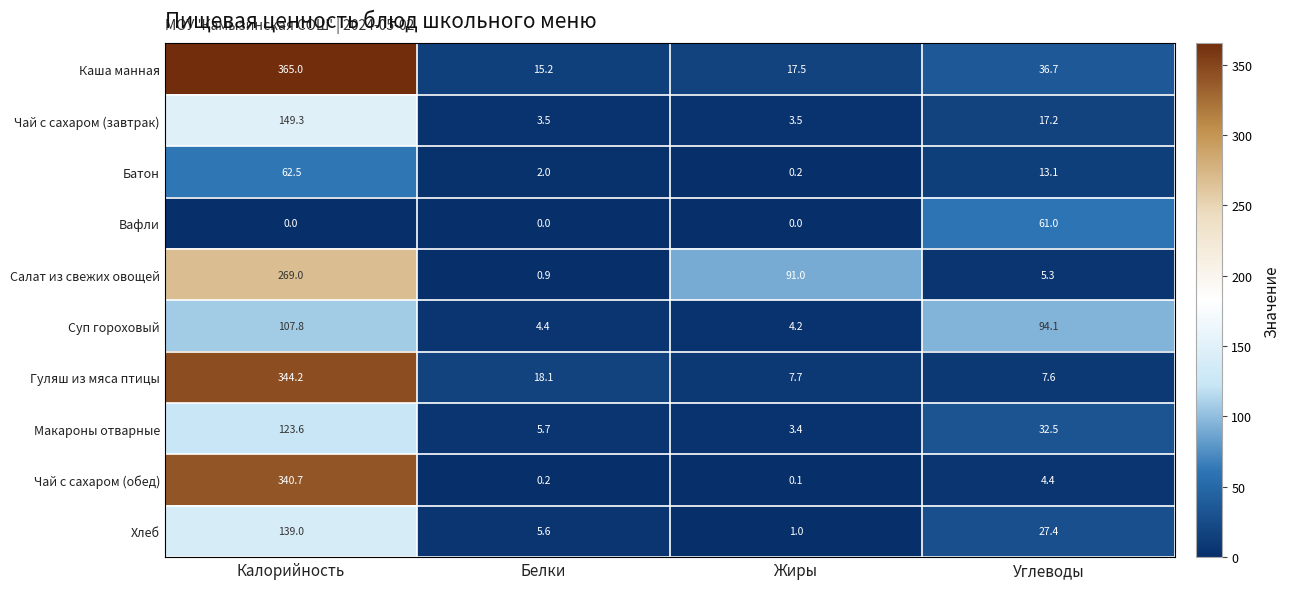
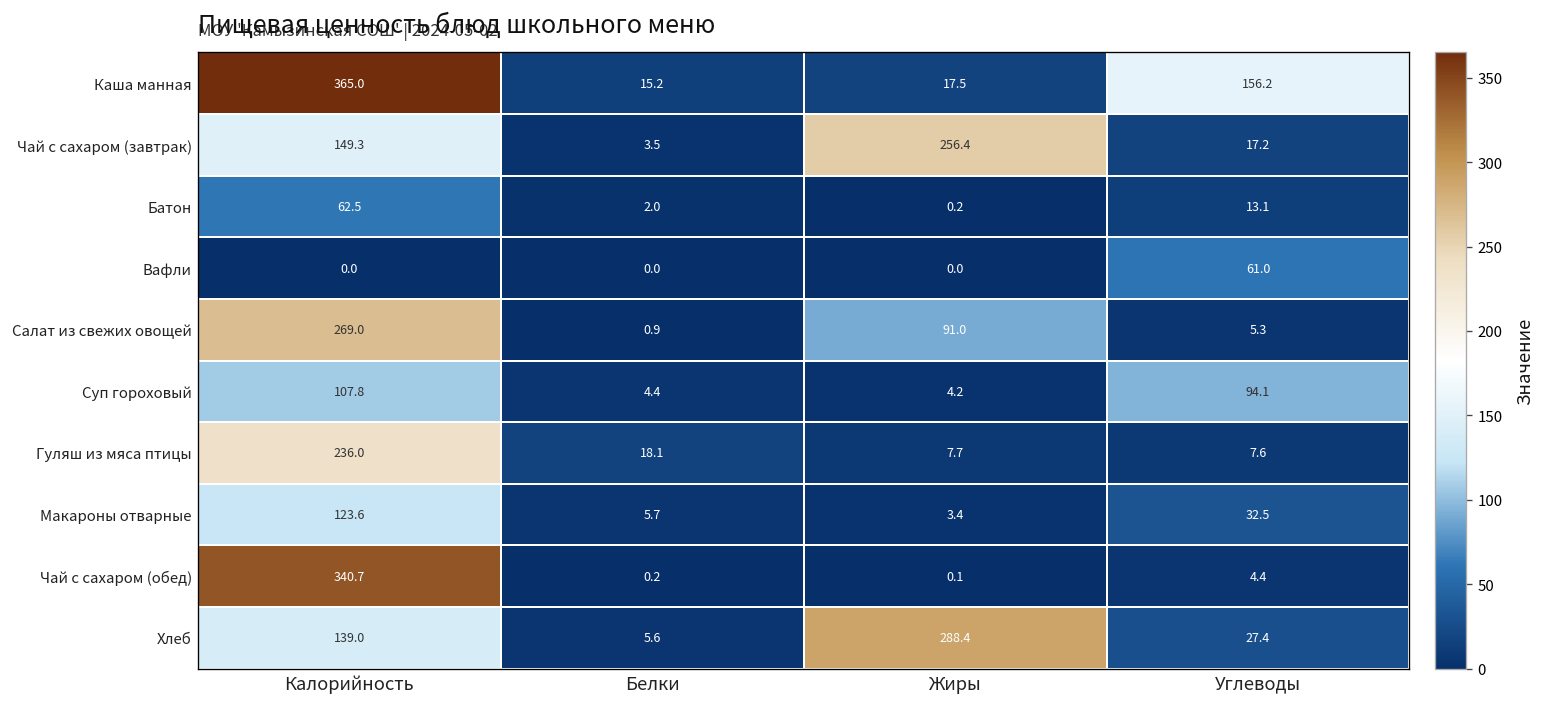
  {
    "Каша манная": {
      "Калорийность": 365.0,
      "Белки": 15.2,
      "Жиры": 17.5,
-     "Углеводы": 36.7
+     "Углеводы": 156.2
    },
    "Чай с сахаром (завтрак)": {
      "Калорийность": 149.3,
      "Белки": 3.5,
-     "Жиры": 3.5,
+     "Жиры": 256.4,
      "Углеводы": 17.2
    },
    "Батон": {
      "Калорийность": 62.5,
      "Белки": 2.0,
      "Жиры": 0.2,
      "Углеводы": 13.1
    },
    "Вафли": {
      "Калорийность": 0.0,
      "Белки": 0.0,
      "Жиры": 0.0,
      "Углеводы": 61.0
    },
    "Салат из свежих овощей": {
      "Калорийность": 269.0,
      "Белки": 0.9,
      "Жиры": 91.0,
      "Углеводы": 5.3
    },
    "Суп гороховый": {
      "Калорийность": 107.8,
      "Белки": 4.4,
      "Жиры": 4.2,
      "Углеводы": 94.1
    },
    "Гуляш из мяса птицы": {
-     "Калорийность": 344.2,
+     "Калорийность": 236.0,
      "Белки": 18.1,
      "Жиры": 7.7,
      "Углеводы": 7.6
    },
    "Макароны отварные": {
      "Калорийность": 123.6,
      "Белки": 5.7,
      "Жиры": 3.4,
      "Углеводы": 32.5
    },
    "Чай с сахаром (обед)": {
      "Калорийность": 340.7,
      "Белки": 0.2,
      "Жиры": 0.1,
      "Углеводы": 4.4
    },
    "Хлеб": {
      "Калорийность": 139.0,
      "Белки": 5.6,
-     "Жиры": 1.0,
+     "Жиры": 288.4,
      "Углеводы": 27.4
    }
  }
